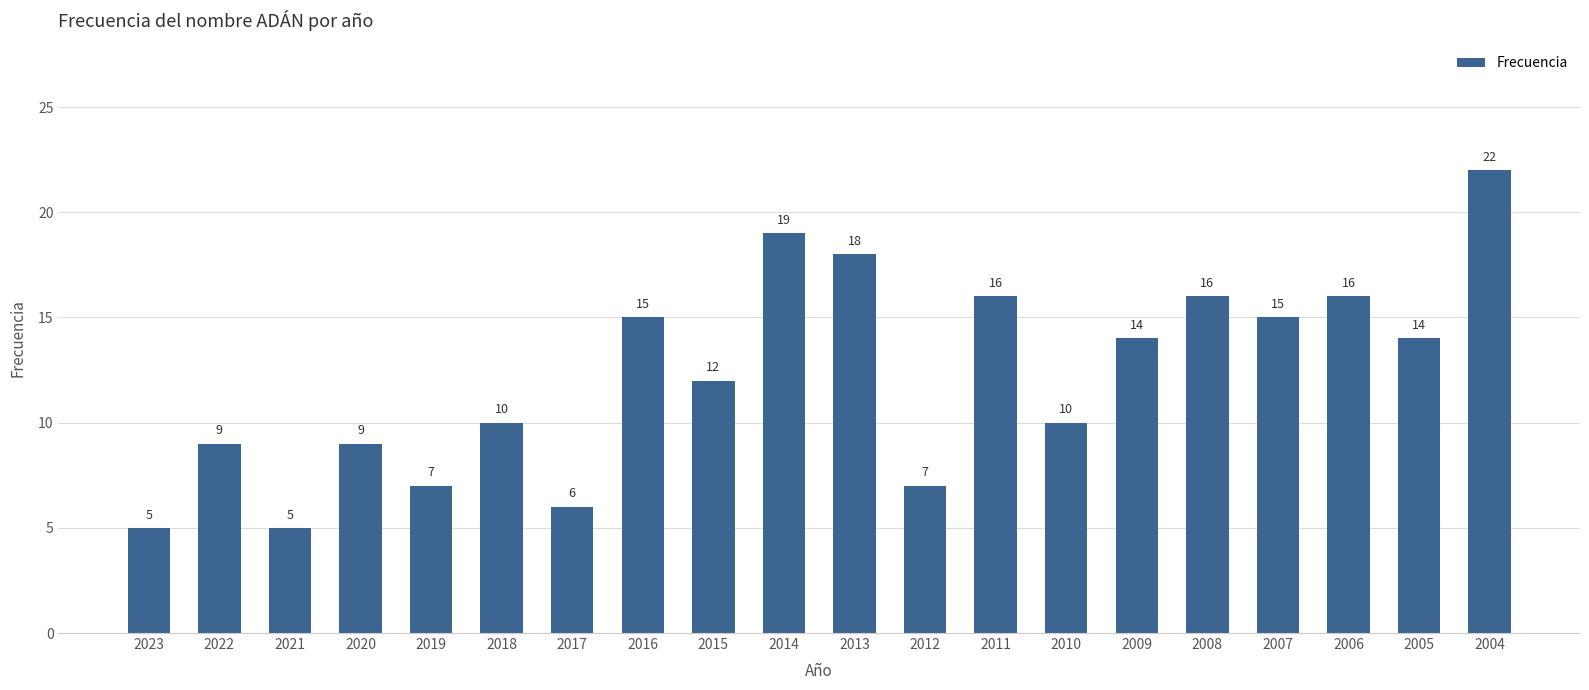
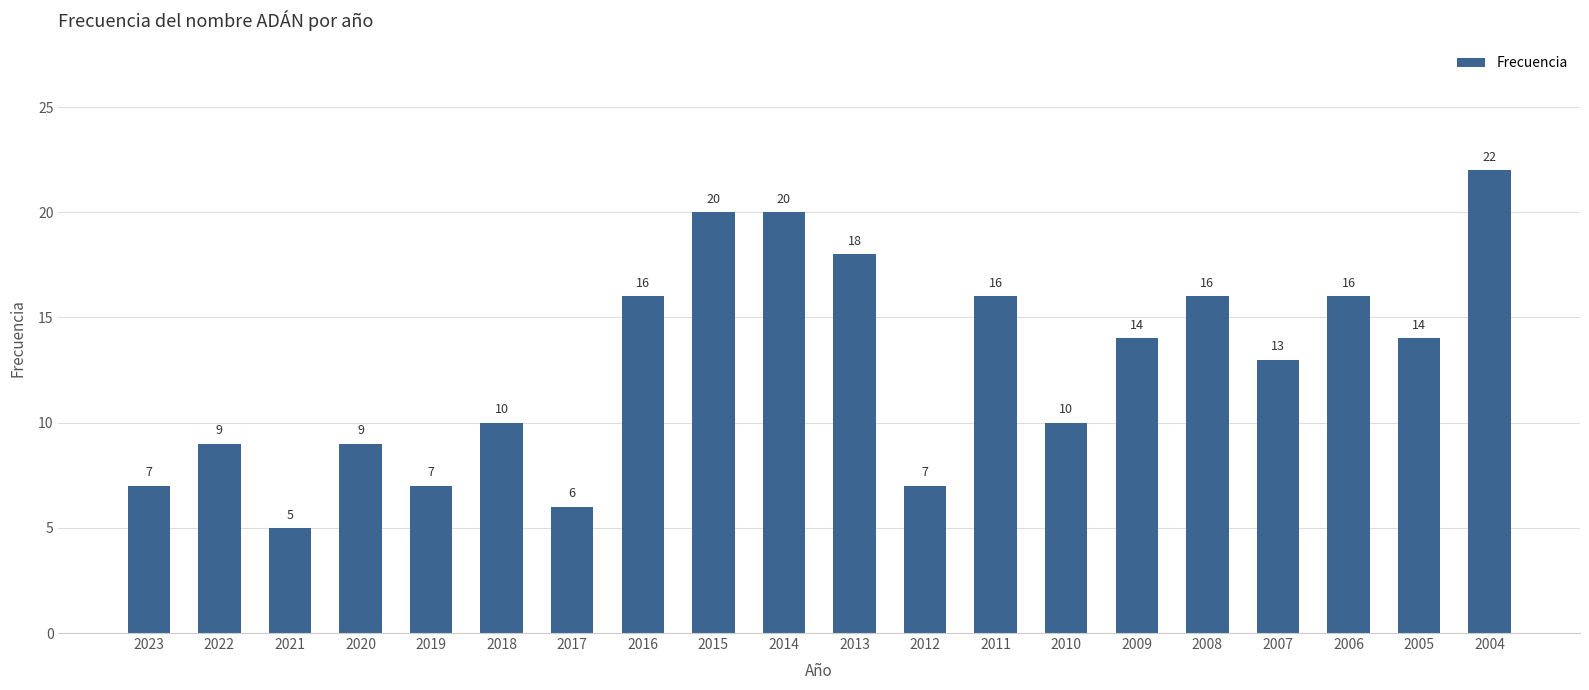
  {
-   "2023": 5,
+   "2023": 7,
    "2022": 9,
    "2021": 5,
    "2020": 9,
    "2019": 7,
    "2018": 10,
    "2017": 6,
-   "2016": 15,
-   "2015": 12,
-   "2014": 19,
+   "2016": 16,
+   "2015": 20,
+   "2014": 20,
    "2013": 18,
    "2012": 7,
    "2011": 16,
    "2010": 10,
    "2009": 14,
    "2008": 16,
-   "2007": 15,
+   "2007": 13,
    "2006": 16,
    "2005": 14,
    "2004": 22
  }
